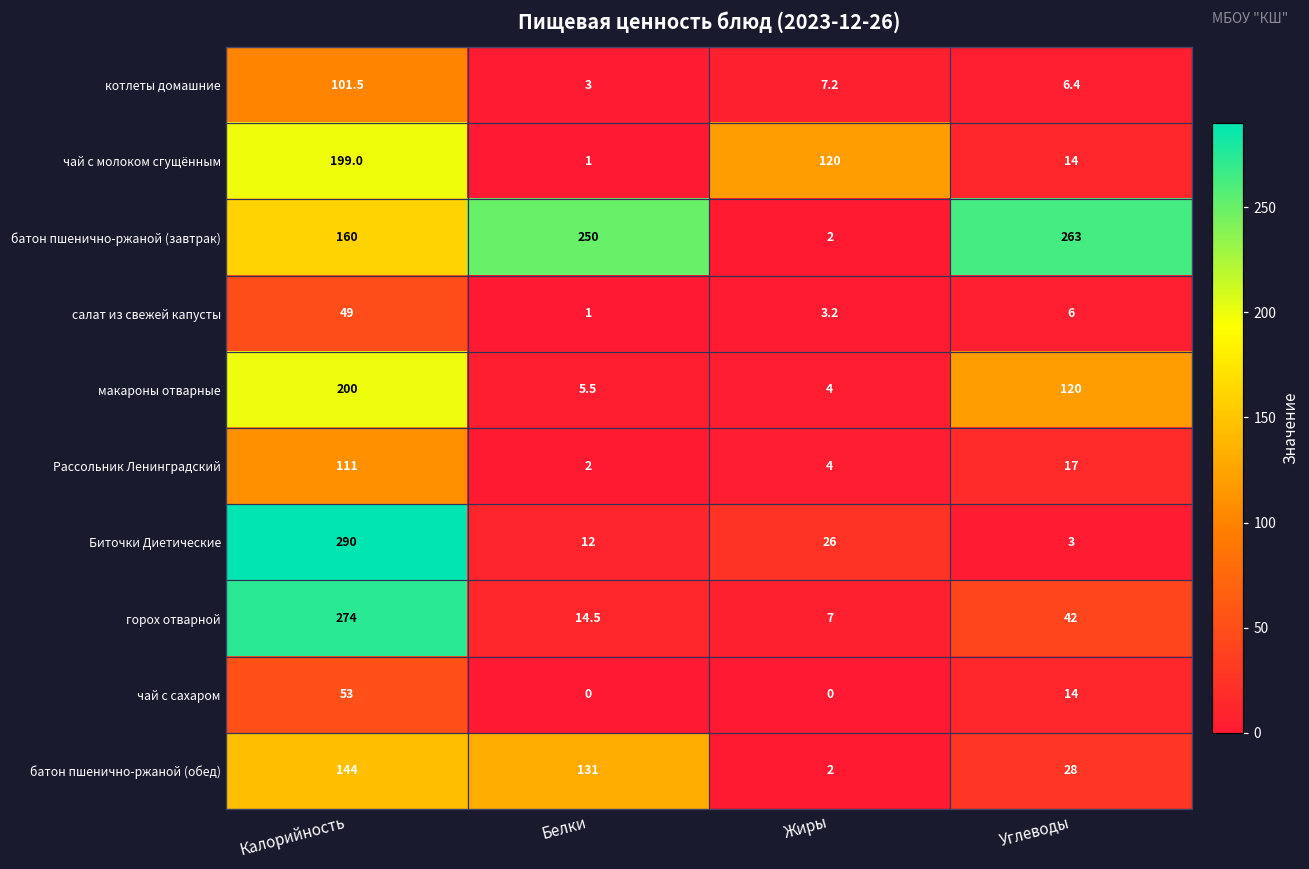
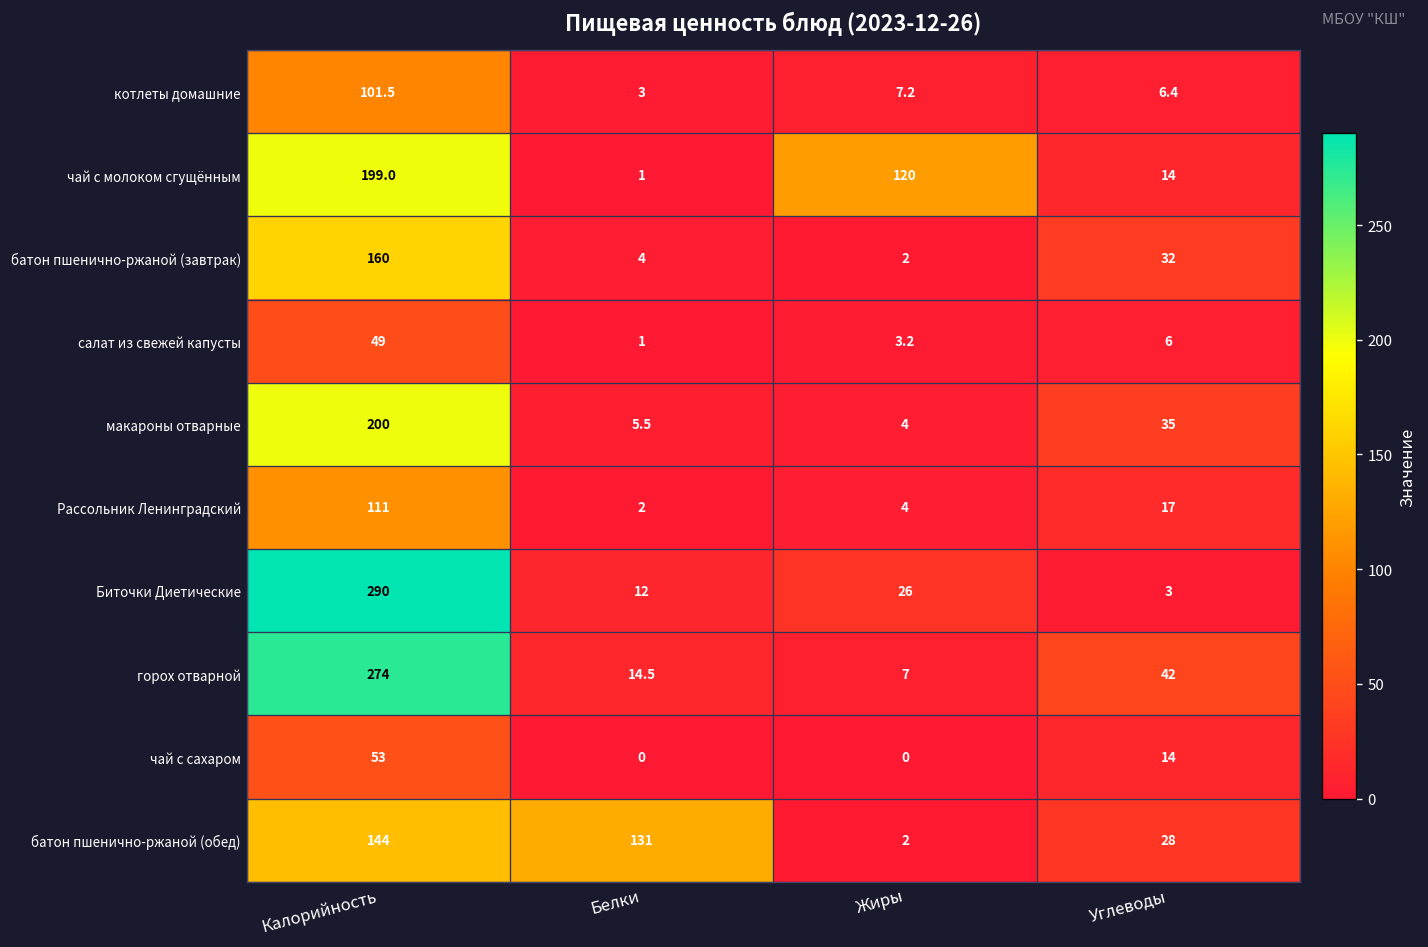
  {
    "котлеты домашние": {
      "Калорийность": 101.5,
      "Белки": 3,
      "Жиры": 7.2,
      "Углеводы": 6.4
    },
    "чай с молоком сгущённым": {
      "Калорийность": 199.0,
      "Белки": 1,
      "Жиры": 120,
      "Углеводы": 14
    },
    "батон пшенично-ржаной (завтрак)": {
      "Калорийность": 160,
-     "Белки": 250,
+     "Белки": 4,
      "Жиры": 2,
-     "Углеводы": 263
+     "Углеводы": 32
    },
    "салат из свежей капусты": {
      "Калорийность": 49,
      "Белки": 1,
      "Жиры": 3.2,
      "Углеводы": 6
    },
    "макароны отварные": {
      "Калорийность": 200,
      "Белки": 5.5,
      "Жиры": 4,
-     "Углеводы": 120
+     "Углеводы": 35
    },
    "Рассольник Ленинградский": {
      "Калорийность": 111,
      "Белки": 2,
      "Жиры": 4,
      "Углеводы": 17
    },
    "Биточки Диетические": {
      "Калорийность": 290,
      "Белки": 12,
      "Жиры": 26,
      "Углеводы": 3
    },
    "горох отварной": {
      "Калорийность": 274,
      "Белки": 14.5,
      "Жиры": 7,
      "Углеводы": 42
    },
    "чай с сахаром": {
      "Калорийность": 53,
      "Белки": 0,
      "Жиры": 0,
      "Углеводы": 14
    },
    "батон пшенично-ржаной (обед)": {
      "Калорийность": 144,
      "Белки": 131,
      "Жиры": 2,
      "Углеводы": 28
    }
  }
